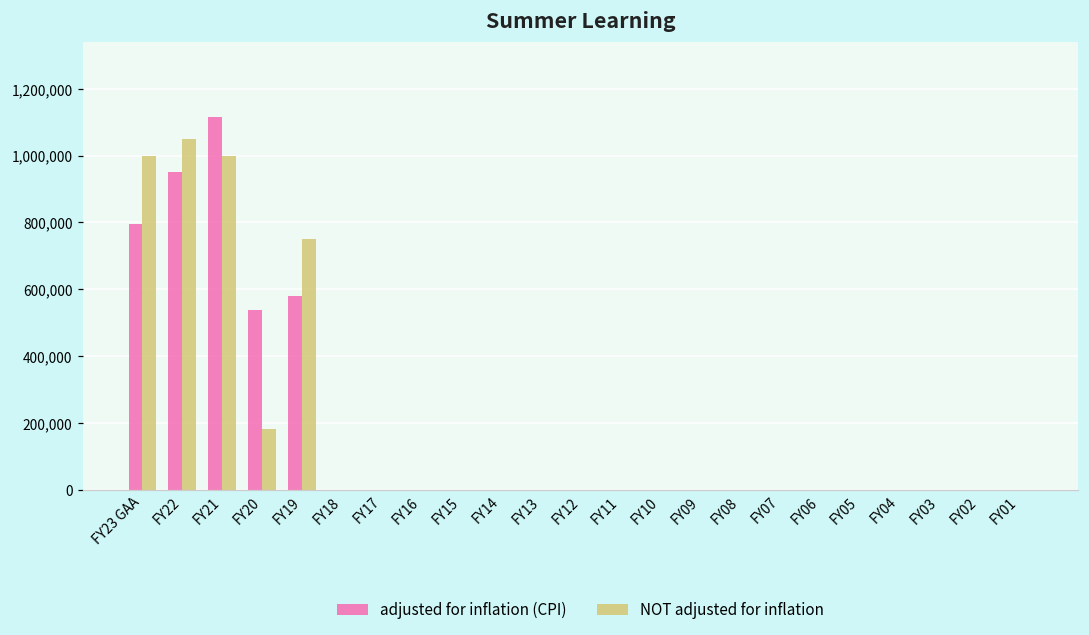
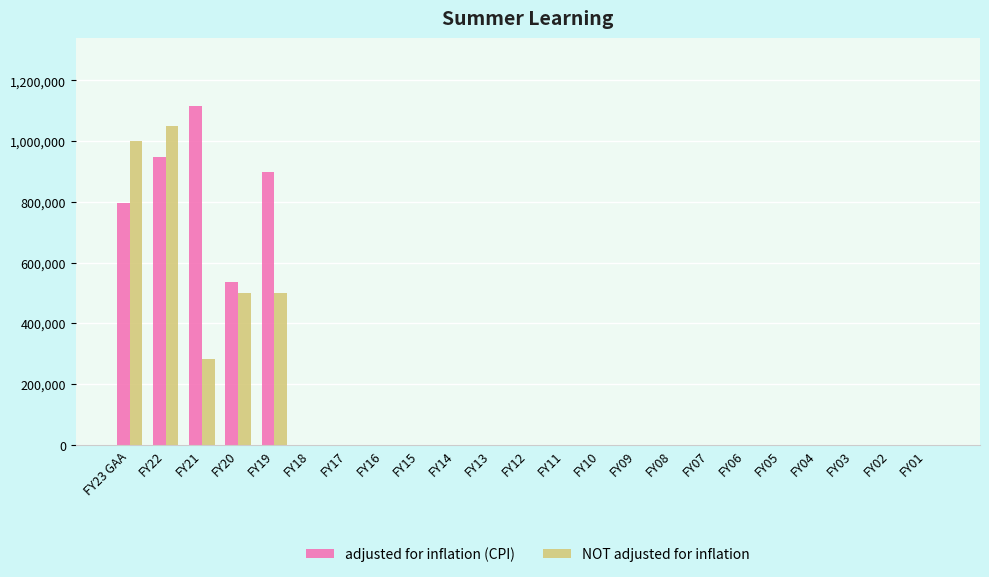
  {
    "adjusted for inflation (CPI)": {
      "FY23 GAA": "790,000",
      "FY22": "950,000",
      "FY21": "1,120,000",
      "FY20": "540,000",
-     "FY19": "580,000",
+     "FY19": "900,000",
      "FY18": "0",
      "FY17": "0",
      "FY16": "0",
      "FY15": "0",
      "FY14": "0",
      "FY13": "0",
      "FY12": "0",
      "FY11": "0",
      "FY10": "0",
      "FY09": "0",
      "FY08": "0",
      "FY07": "0",
      "FY06": "0",
      "FY05": "0",
      "FY04": "0",
      "FY03": "0",
      "FY02": "0",
      "FY01": "0"
    },
    "NOT adjusted for inflation": {
      "FY23 GAA": "1,000,000",
      "FY22": "1,050,000",
-     "FY21": "1,000,000",
-     "FY20": "180,000",
-     "FY19": "750,000",
+     "FY21": "280,000",
+     "FY20": "500,000",
+     "FY19": "500,000",
      "FY18": "0",
      "FY17": "0",
      "FY16": "0",
      "FY15": "0",
      "FY14": "0",
      "FY13": "0",
      "FY12": "0",
      "FY11": "0",
      "FY10": "0",
      "FY09": "0",
      "FY08": "0",
      "FY07": "0",
      "FY06": "0",
      "FY05": "0",
      "FY04": "0",
      "FY03": "0",
      "FY02": "0",
      "FY01": "0"
    }
  }
